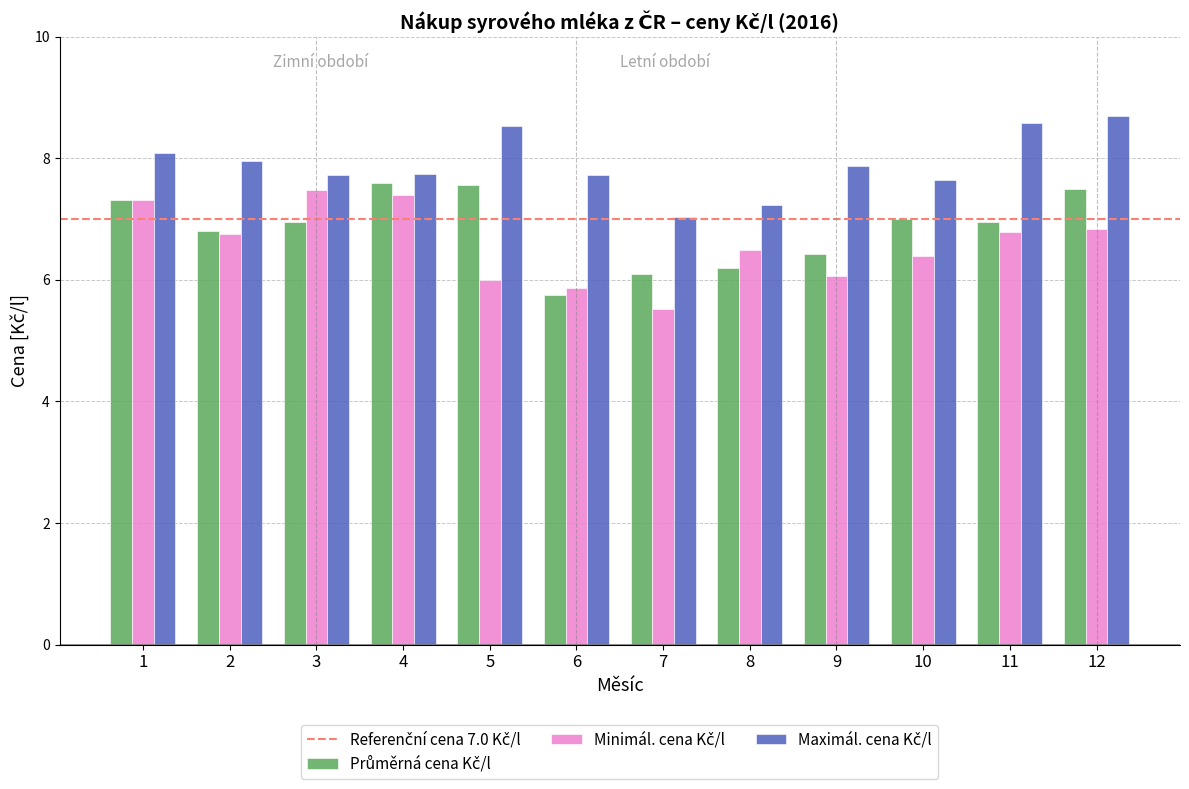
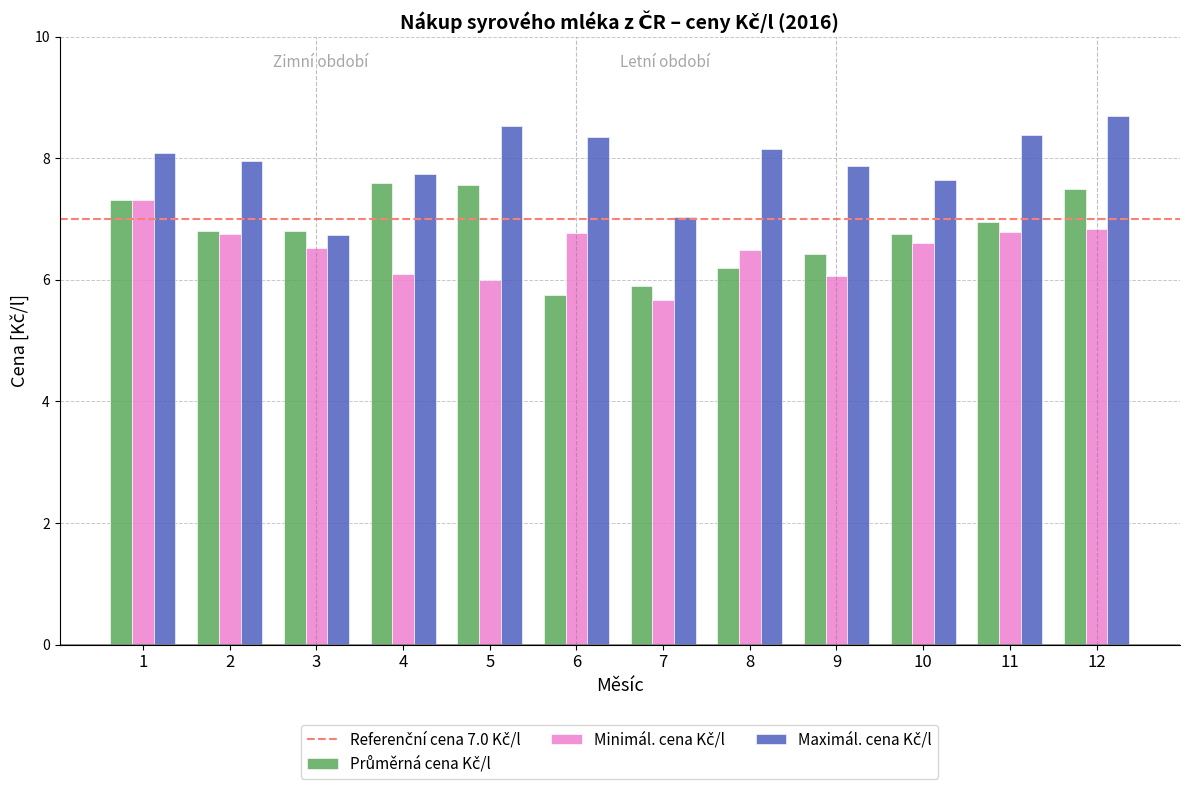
  {
    "Průměrná cena Kč/l": {
      "1": 7.3,
      "2": 6.8,
-     "3": 7.0,
+     "3": 6.8,
      "4": 7.6,
      "5": 7.6,
      "6": 5.8,
-     "7": 6.1,
+     "7": 5.9,
      "8": 6.2,
      "9": 6.4,
-     "10": 7.0,
+     "10": 6.8,
      "11": 7.0,
      "12": 7.5
    },
    "Minimál. cena Kč/l": {
      "1": 7.3,
      "2": 6.8,
-     "3": 7.5,
-     "4": 7.4,
+     "3": 6.5,
+     "4": 6.1,
      "5": 6.0,
-     "6": 5.9,
-     "7": 5.5,
+     "6": 6.8,
+     "7": 5.7,
      "8": 6.5,
      "9": 6.1,
-     "10": 6.4,
+     "10": 6.6,
      "11": 6.8,
      "12": 6.8
    },
    "Maximál. cena Kč/l": {
      "1": 8.1,
      "2": 8.0,
-     "3": 7.7,
+     "3": 6.7,
      "4": 7.8,
      "5": 8.5,
-     "6": 7.7,
+     "6": 8.4,
      "7": 7.0,
-     "8": 7.2,
+     "8": 8.2,
      "9": 7.9,
      "10": 7.6,
-     "11": 8.6,
+     "11": 8.4,
      "12": 8.7
    }
  }
